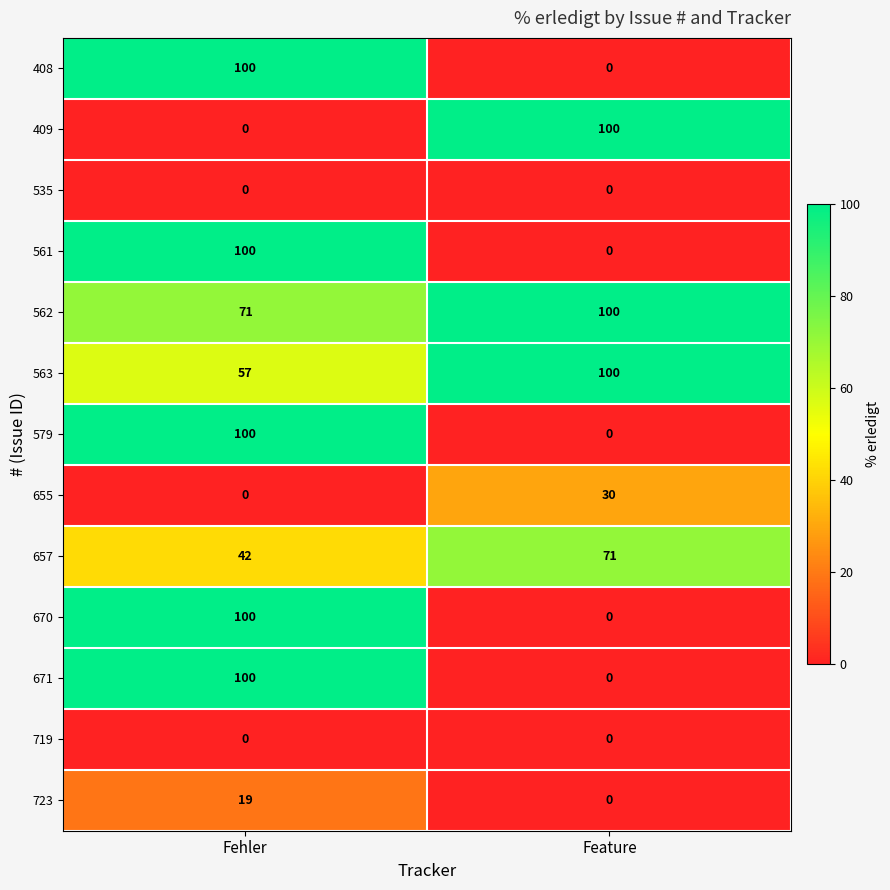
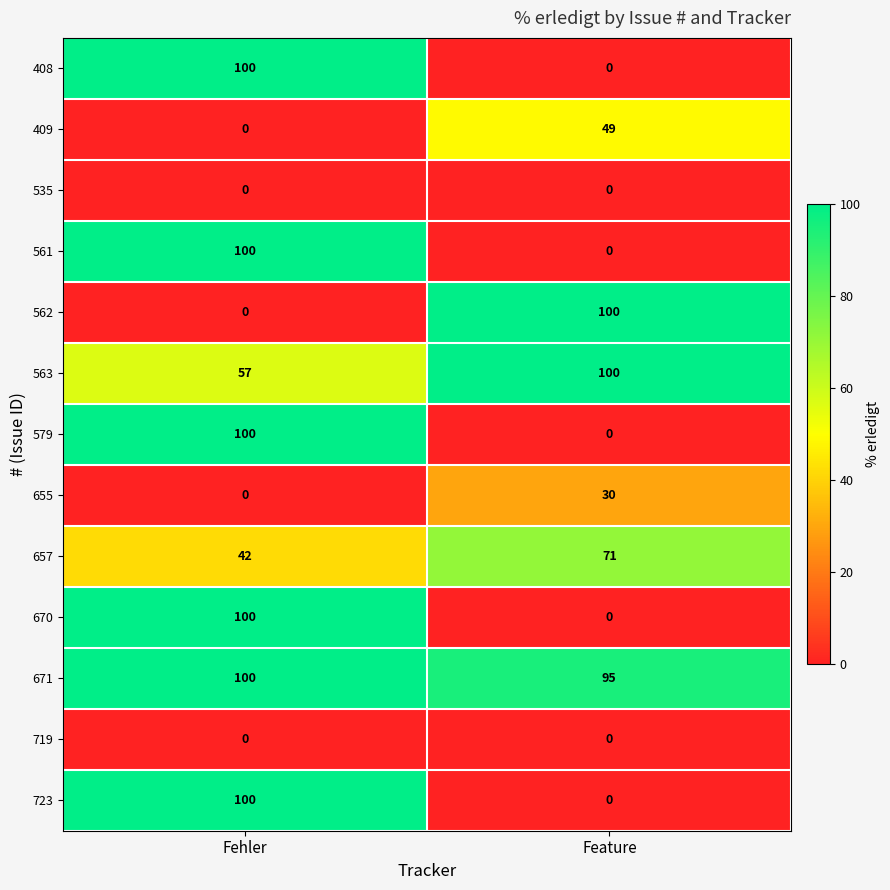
  {
    "408": {
      "Fehler": 100,
      "Feature": 0
    },
    "409": {
      "Fehler": 0,
-     "Feature": 100
+     "Feature": 49
    },
    "535": {
      "Fehler": 0,
      "Feature": 0
    },
    "561": {
      "Fehler": 100,
      "Feature": 0
    },
    "562": {
-     "Fehler": 71,
+     "Fehler": 0,
      "Feature": 100
    },
    "563": {
      "Fehler": 57,
      "Feature": 100
    },
    "579": {
      "Fehler": 100,
      "Feature": 0
    },
    "655": {
      "Fehler": 0,
      "Feature": 30
    },
    "657": {
      "Fehler": 42,
      "Feature": 71
    },
    "670": {
      "Fehler": 100,
      "Feature": 0
    },
    "671": {
      "Fehler": 100,
-     "Feature": 0
+     "Feature": 95
    },
    "719": {
      "Fehler": 0,
      "Feature": 0
    },
    "723": {
-     "Fehler": 19,
+     "Fehler": 100,
      "Feature": 0
    }
  }
